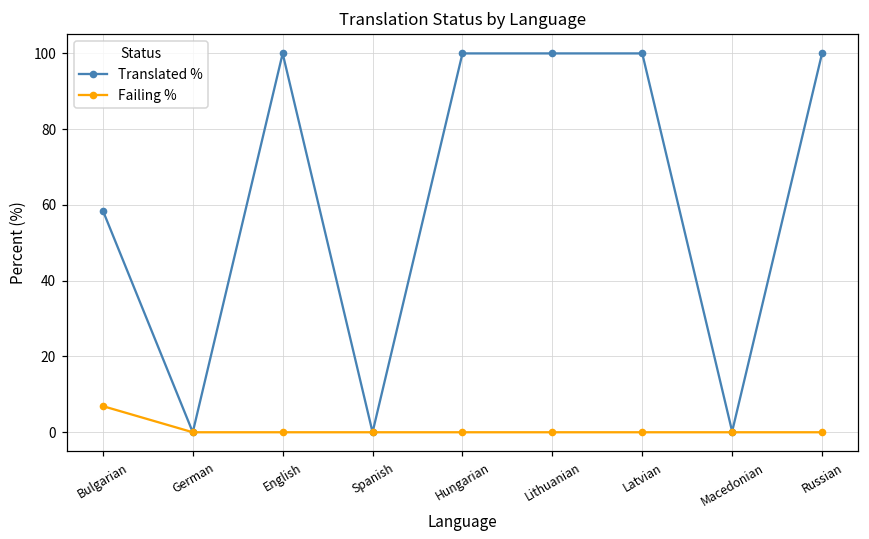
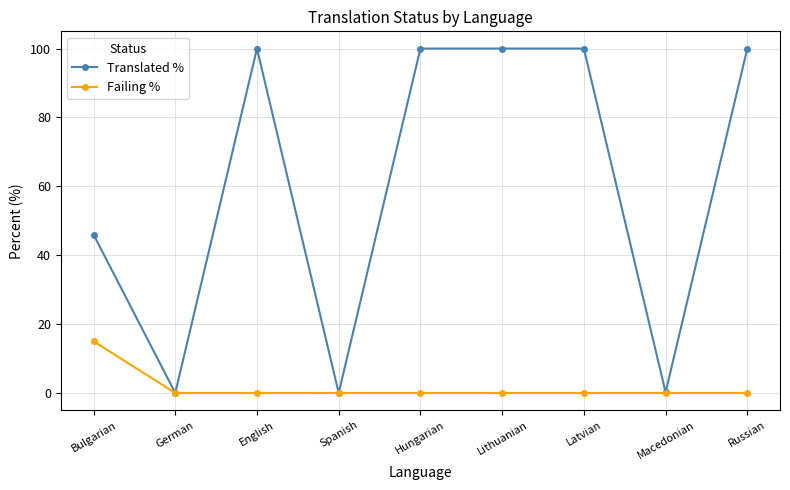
  {
    "Translated %": {
-     "Bulgarian": 59,
+     "Bulgarian": 46,
      "English": 100,
      "Hungarian": 100,
      "Lithuanian": 100,
      "Latvian": 100,
      "Russian": 100
    },
    "Failing %": {
-     "Bulgarian": 7,
+     "Bulgarian": 15,
      "English": 0,
      "Hungarian": 0,
      "Lithuanian": 0,
      "Latvian": 0,
      "Russian": 0
    }
  }
